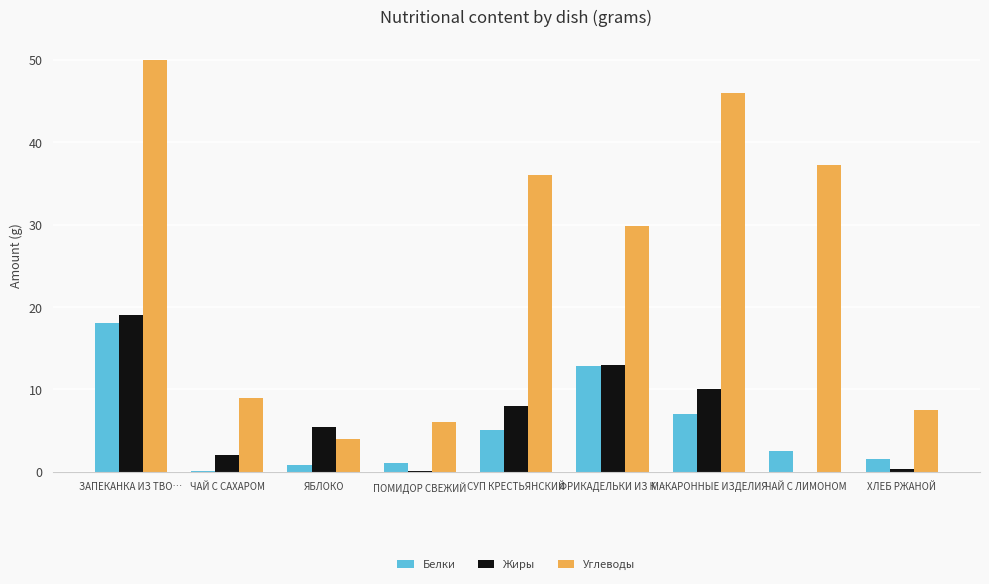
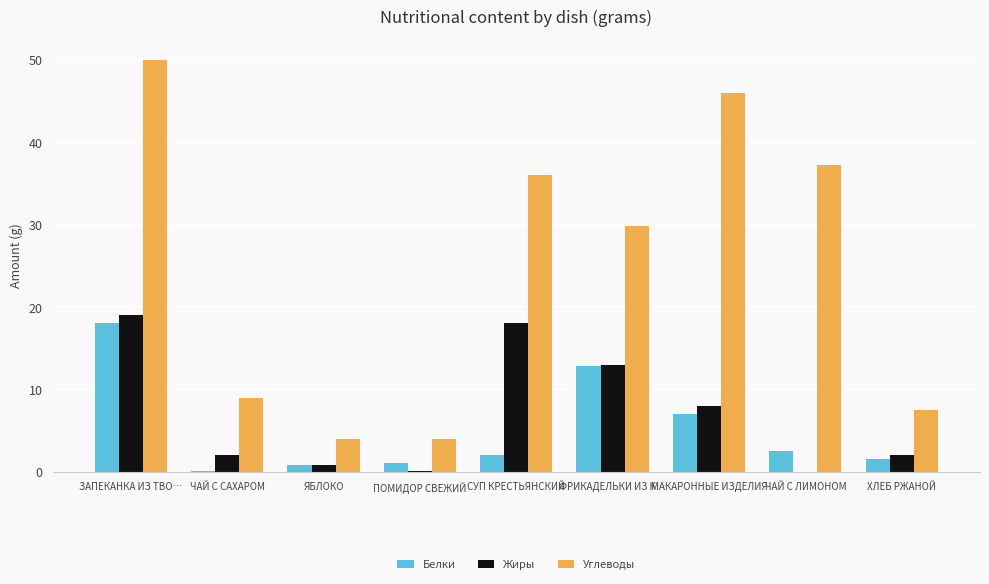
  {
    "Белки": {
      "ЗАПЕКАНКА ИЗ ТВО…": 18,
      "ЯБЛОКО": 1,
      "ПОМИДОР СВЕЖИЙ": 1,
-     "СУП КРЕСТЬЯНСКИЙ": 5,
+     "СУП КРЕСТЬЯНСКИЙ": 2,
      "ФРИКАДЕЛЬКИ ИЗ К…": 13,
      "МАКАРОННЫЕ ИЗДЕЛИЯ": 7,
      "ЧАЙ С ЛИМОНОМ": 3,
      "ХЛЕБ РЖАНОЙ": 2
    },
    "Жиры": {
      "ЗАПЕКАНКА ИЗ ТВО…": 19,
      "ЧАЙ С САХАРОМ": 2,
-     "ЯБЛОКО": 5,
-     "СУП КРЕСТЬЯНСКИЙ": 8,
+     "ЯБЛОКО": 1,
+     "СУП КРЕСТЬЯНСКИЙ": 18,
      "ФРИКАДЕЛЬКИ ИЗ К…": 13,
-     "МАКАРОННЫЕ ИЗДЕЛИЯ": 10,
+     "МАКАРОННЫЕ ИЗДЕЛИЯ": 8,
      "ЧАЙ С ЛИМОНОМ": 0,
-     "ХЛЕБ РЖАНОЙ": 0
+     "ХЛЕБ РЖАНОЙ": 2
    },
    "Углеводы": {
      "ЗАПЕКАНКА ИЗ ТВО…": 50,
      "ЧАЙ С САХАРОМ": 9,
      "ЯБЛОКО": 4,
-     "ПОМИДОР СВЕЖИЙ": 6,
+     "ПОМИДОР СВЕЖИЙ": 4,
      "СУП КРЕСТЬЯНСКИЙ": 36,
      "ФРИКАДЕЛЬКИ ИЗ К…": 30,
      "МАКАРОННЫЕ ИЗДЕЛИЯ": 46,
      "ЧАЙ С ЛИМОНОМ": 37,
      "ХЛЕБ РЖАНОЙ": 8
    }
  }
